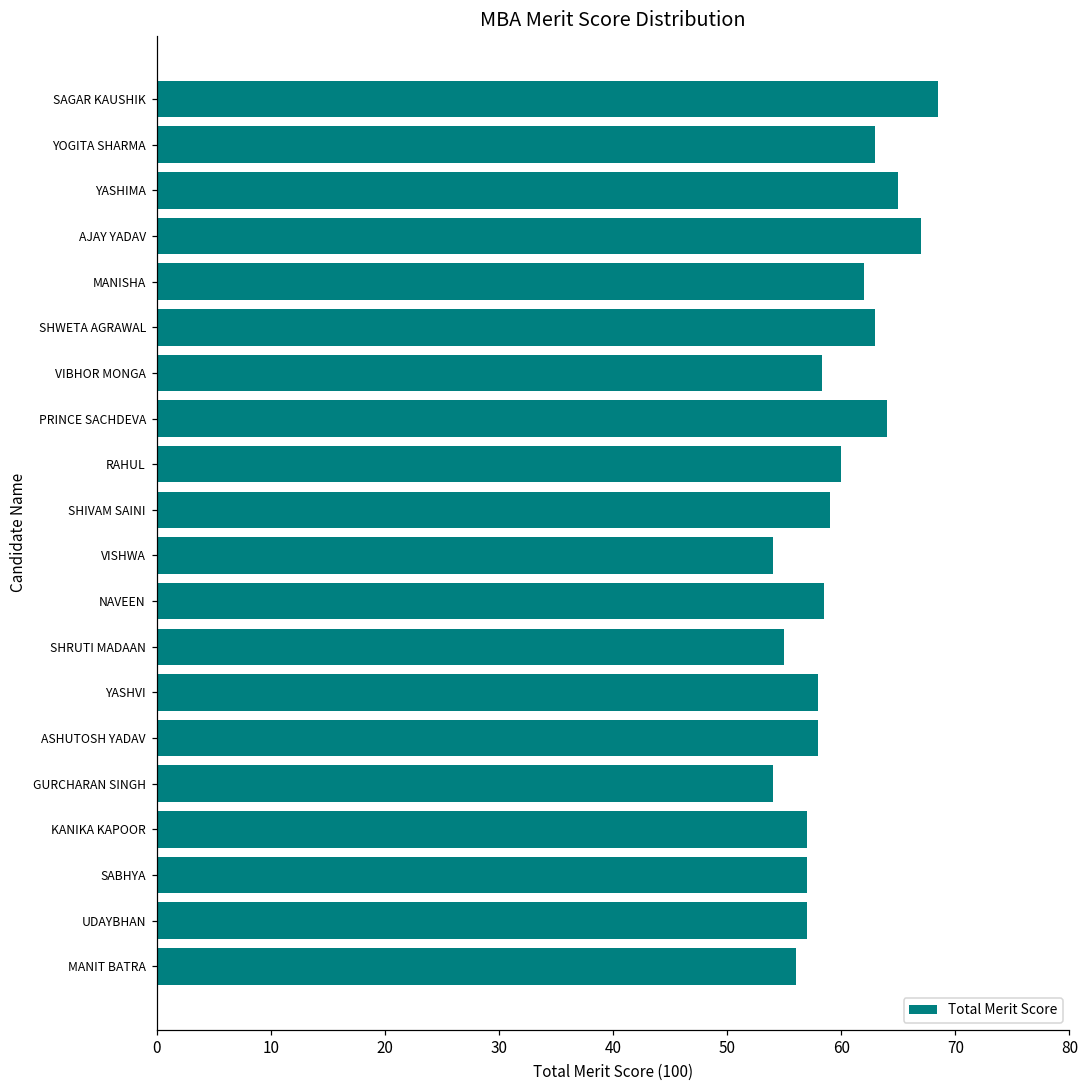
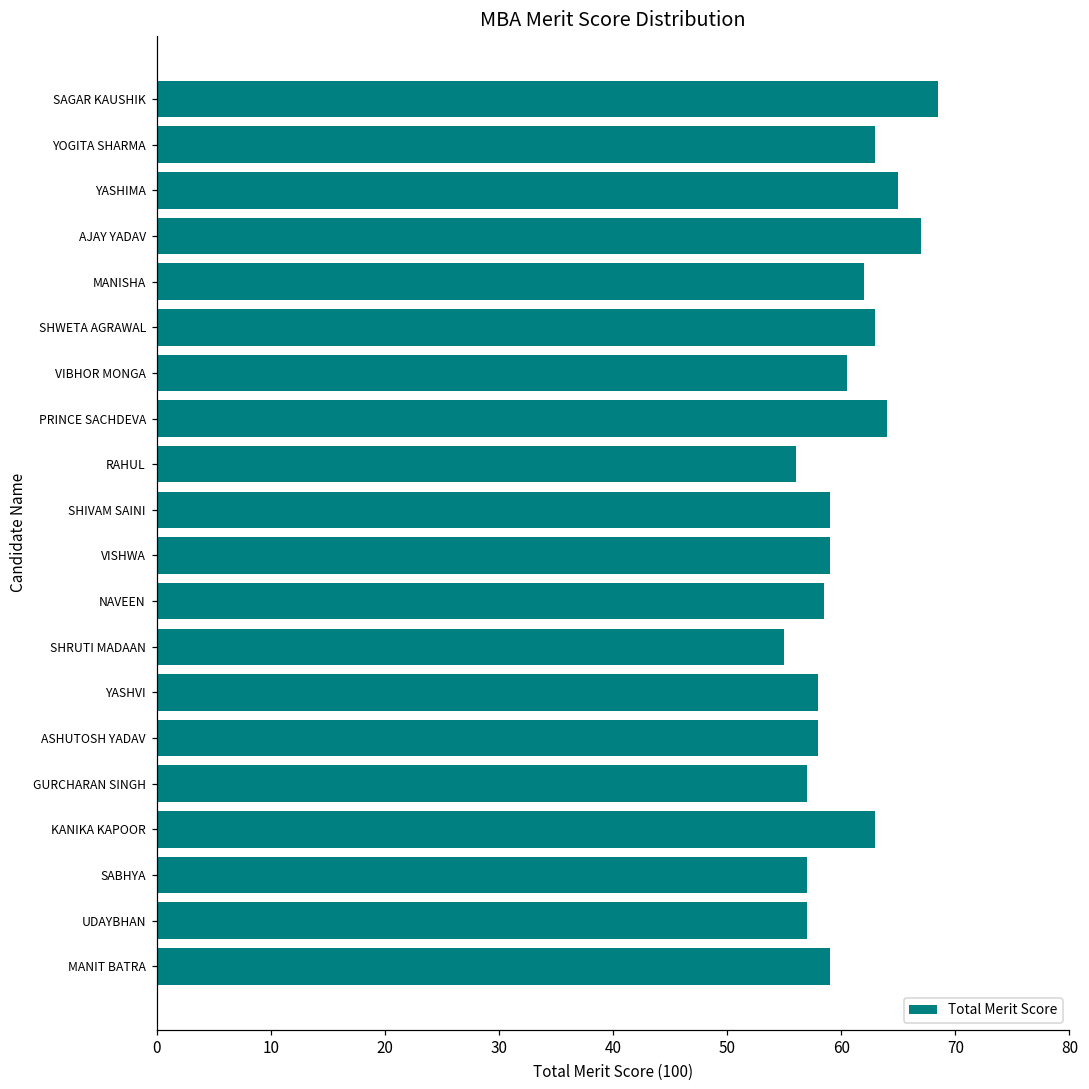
  {
    "SAGAR KAUSHIK": 68.5,
    "YOGITA SHARMA": 63.0,
    "YASHIMA": 65.0,
    "AJAY YADAV": 67.0,
    "MANISHA": 62.0,
    "SHWETA AGRAWAL": 63.0,
-   "VIBHOR MONGA": 58.3,
+   "VIBHOR MONGA": 60.5,
    "PRINCE SACHDEVA": 64.0,
-   "RAHUL": 60,
+   "RAHUL": 56,
    "SHIVAM SAINI": 59.0,
-   "VISHWA": 54,
+   "VISHWA": 59,
    "NAVEEN": 58.5,
    "SHRUTI MADAAN": 55.0,
    "YASHVI": 58.0,
    "ASHUTOSH YADAV": 58.0,
-   "GURCHARAN SINGH": 54,
-   "KANIKA KAPOOR": 57,
+   "GURCHARAN SINGH": 57,
+   "KANIKA KAPOOR": 63,
    "SABHYA": 57.0,
    "UDAYBHAN": 57.0,
-   "MANIT BATRA": 56
+   "MANIT BATRA": 59
  }
